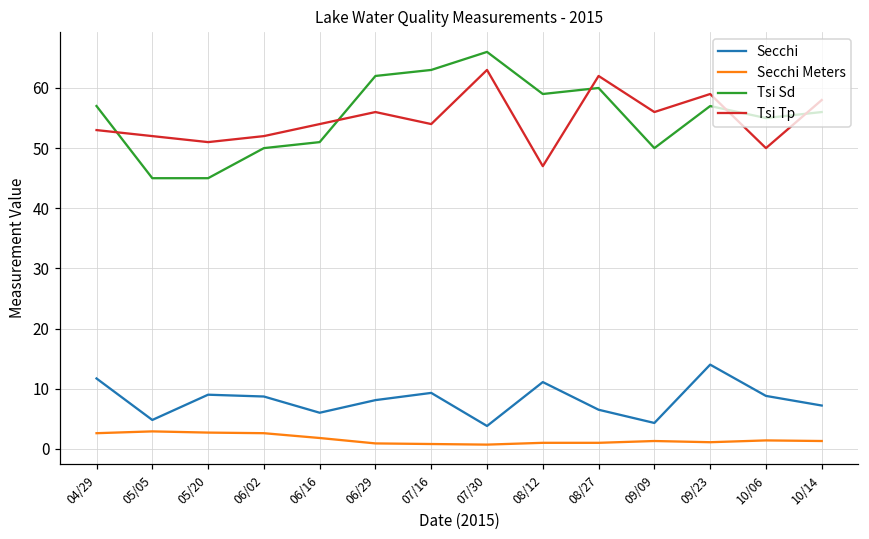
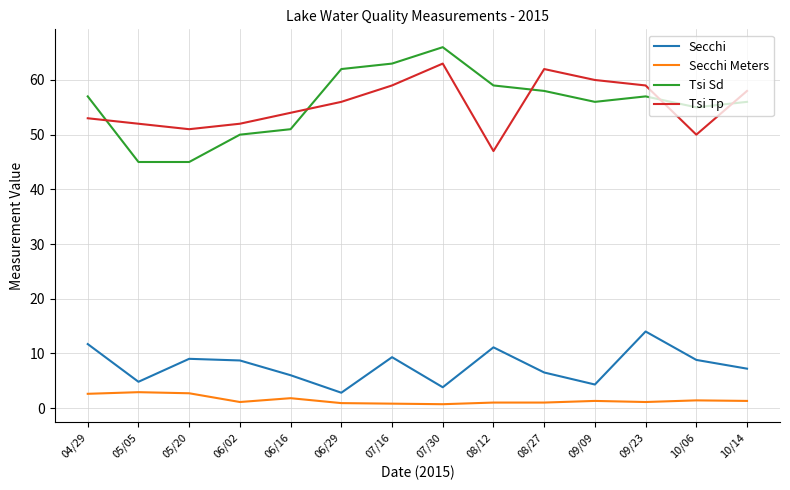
  {
    "Secchi": {
      "04/29": 12,
      "05/05": 5,
      "05/20": 9,
      "06/02": 9,
      "06/16": 6,
-     "06/29": 8,
+     "06/29": 3,
      "07/16": 9,
      "07/30": 4,
      "08/12": 11,
      "08/27": 7,
      "09/09": 4,
      "09/23": 14,
      "10/06": 9,
      "10/14": 7
    },
    "Secchi Meters": {
      "04/29": 3,
      "05/05": 3,
      "05/20": 3,
-     "06/02": 3,
+     "06/02": 1,
      "06/16": 2,
      "06/29": 1,
      "07/16": 1,
      "07/30": 1,
      "08/12": 1,
      "08/27": 1,
      "09/09": 1,
      "09/23": 1,
      "10/06": 1,
      "10/14": 1
    },
    "Tsi Sd": {
      "04/29": 57,
      "05/05": 45,
      "05/20": 45,
      "06/02": 50,
      "06/16": 51,
      "06/29": 62,
      "07/16": 63,
      "07/30": 66,
      "08/12": 59,
-     "08/27": 60,
-     "09/09": 50,
+     "08/27": 58,
+     "09/09": 56,
      "09/23": 57
    },
    "Tsi Tp": {
      "04/29": 53,
      "05/05": 52,
      "05/20": 51,
      "06/02": 52,
      "06/16": 54,
      "06/29": 56,
-     "07/16": 54,
+     "07/16": 59,
      "07/30": 63,
      "08/12": 47,
      "08/27": 62,
-     "09/09": 56,
+     "09/09": 60,
      "09/23": 59,
      "10/06": 50
    }
  }
